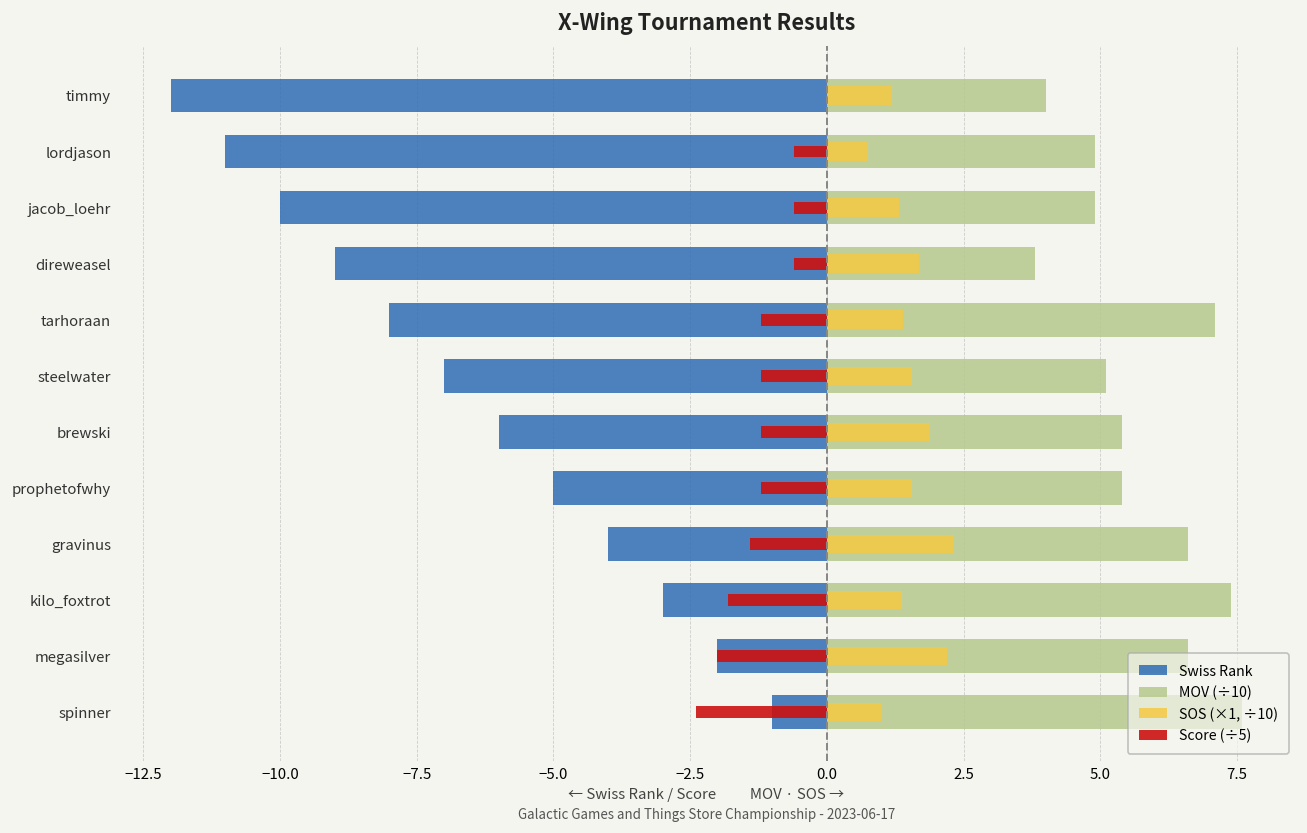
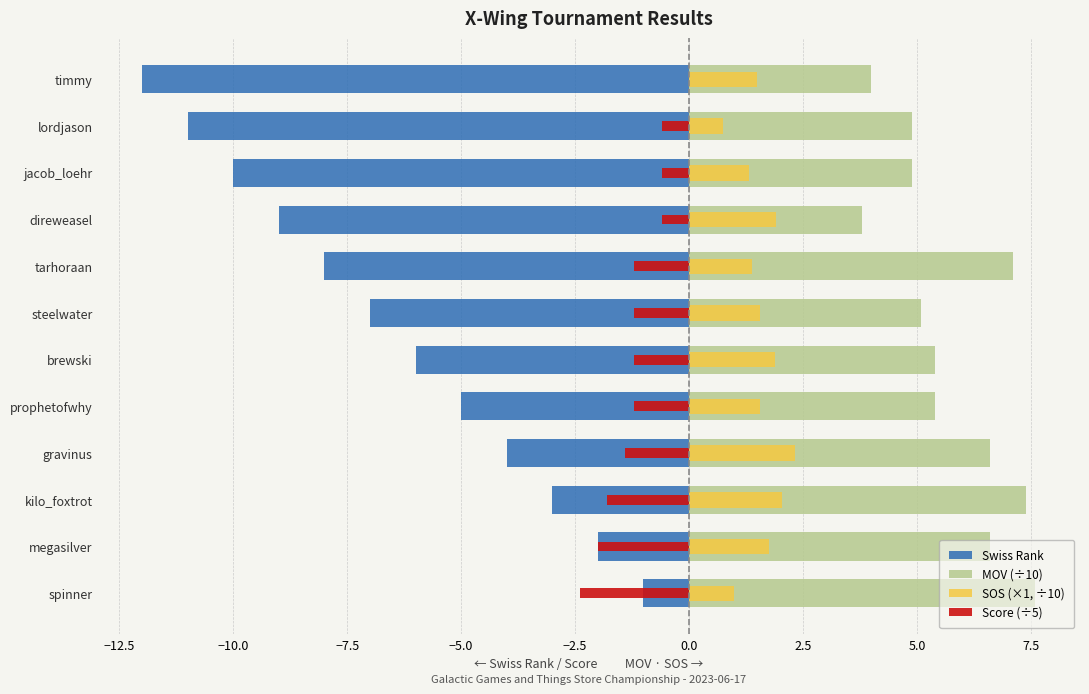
  {
    "Swiss Rank": {
      "timmy": -12.0,
      "lordjason": -11.0,
      "jacob_loehr": -10.0,
      "direweasel": -9.0,
      "tarhoraan": -8.0,
      "steelwater": -7.0,
      "brewski": -6.0,
      "prophetofwhy": -5.0,
      "gravinus": -4.0,
      "kilo_foxtrot": -3.0,
      "megasilver": -2.0
    },
    "MOV (÷10)": {
      "timmy": 4.0,
      "lordjason": 4.9,
      "jacob_loehr": 4.9,
      "direweasel": 3.8,
      "tarhoraan": 7.1,
      "steelwater": 5.1,
      "brewski": 5.4,
      "prophetofwhy": 5.4,
      "gravinus": 6.6,
      "kilo_foxtrot": 7.4
    },
    "SOS (×1, ÷10)": {
-     "timmy": 1.2,
-     "direweasel": 1.7,
-     "kilo_foxtrot": 1.4,
-     "megasilver": 2.2
+     "timmy": 1.5,
+     "direweasel": 1.9,
+     "kilo_foxtrot": 2.0,
+     "megasilver": 1.8
    },
    "Score (÷5)": {
      "timmy": 0.0,
      "megasilver": -2.0,
      "spinner": -2.4
    }
  }
